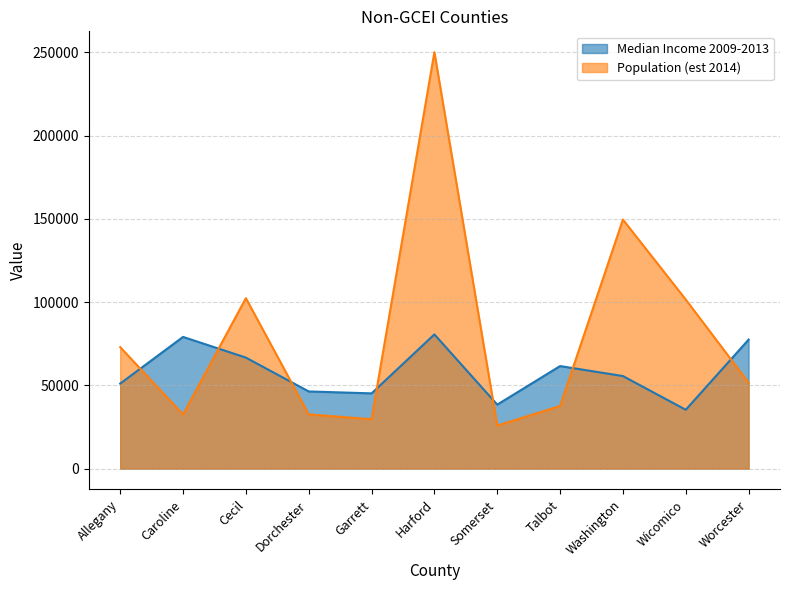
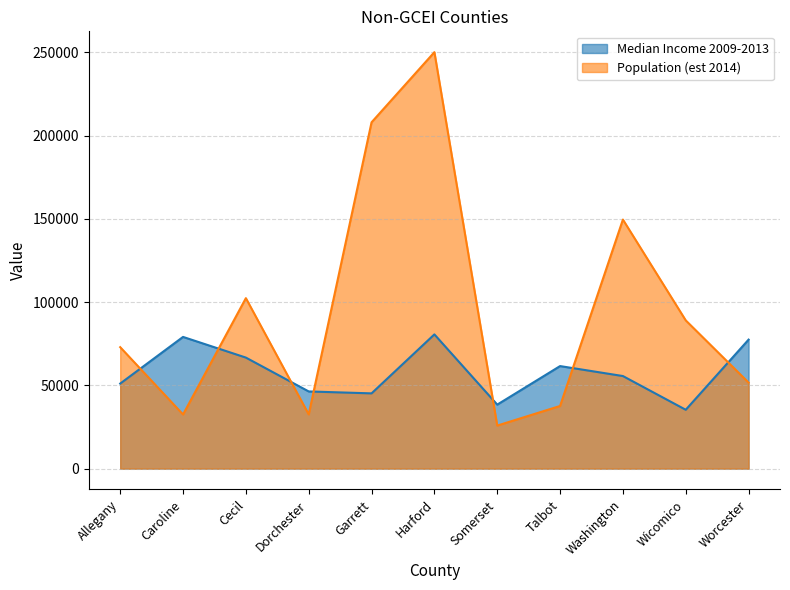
  {
    "Median Income 2009-2013": {
      "Allegany": 51000,
      "Caroline": 79000,
      "Cecil": 67000,
      "Dorchester": 46000,
      "Garrett": 45000,
      "Harford": 81000,
      "Somerset": 38000,
      "Talbot": 62000,
      "Washington": 56000,
      "Wicomico": 35000,
      "Worcester": 77000
    },
    "Population (est 2014)": {
      "Allegany": 73000,
      "Caroline": 33000,
      "Cecil": 102000,
      "Dorchester": 33000,
-     "Garrett": 30000,
+     "Garrett": 208000,
      "Harford": 250000,
      "Somerset": 26000,
      "Talbot": 38000,
      "Washington": 150000,
-     "Wicomico": 102000,
+     "Wicomico": 89000,
      "Worcester": 52000
    }
  }
